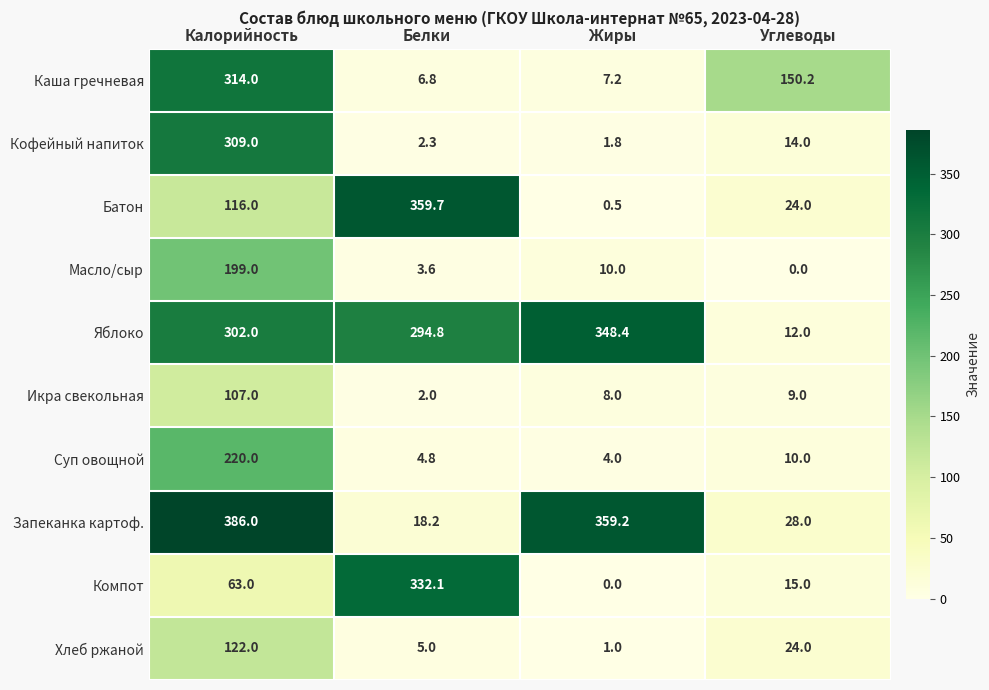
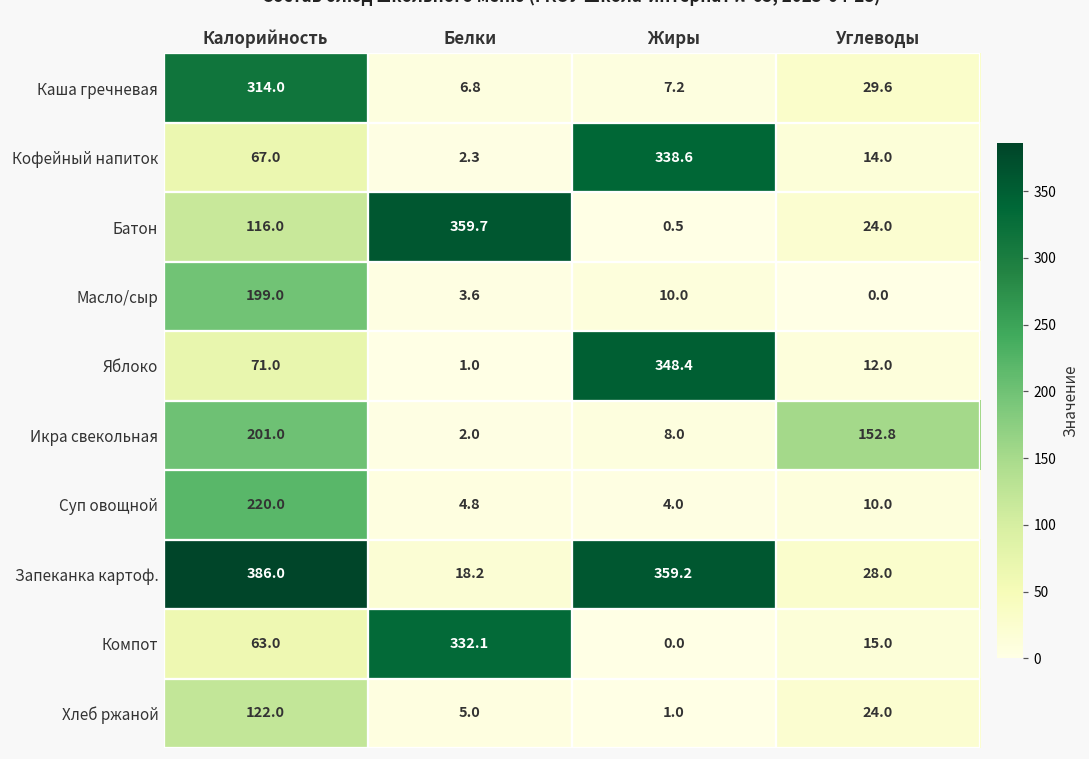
  {
    "Каша гречневая": {
      "Калорийность": 314.0,
      "Белки": 6.8,
      "Жиры": 7.2,
-     "Углеводы": 150.2
+     "Углеводы": 29.6
    },
    "Кофейный напиток": {
-     "Калорийность": 309.0,
+     "Калорийность": 67.0,
      "Белки": 2.3,
-     "Жиры": 1.8,
+     "Жиры": 338.6,
      "Углеводы": 14.0
    },
    "Батон": {
      "Калорийность": 116.0,
      "Белки": 359.7,
      "Жиры": 0.5,
      "Углеводы": 24.0
    },
    "Масло/сыр": {
      "Калорийность": 199.0,
      "Белки": 3.6,
      "Жиры": 10.0,
      "Углеводы": 0.0
    },
    "Яблоко": {
-     "Калорийность": 302.0,
-     "Белки": 294.8,
+     "Калорийность": 71.0,
+     "Белки": 1.0,
      "Жиры": 348.4,
      "Углеводы": 12.0
    },
    "Икра свекольная": {
-     "Калорийность": 107.0,
+     "Калорийность": 201.0,
      "Белки": 2.0,
      "Жиры": 8.0,
-     "Углеводы": 9.0
+     "Углеводы": 152.8
    },
    "Суп овощной": {
      "Калорийность": 220.0,
      "Белки": 4.8,
      "Жиры": 4.0,
      "Углеводы": 10.0
    },
    "Запеканка картоф.": {
      "Калорийность": 386.0,
      "Белки": 18.2,
      "Жиры": 359.2,
      "Углеводы": 28.0
    },
    "Компот": {
      "Калорийность": 63.0,
      "Белки": 332.1,
      "Жиры": 0.0,
      "Углеводы": 15.0
    },
    "Хлеб ржаной": {
      "Калорийность": 122.0,
      "Белки": 5.0,
      "Жиры": 1.0,
      "Углеводы": 24.0
    }
  }
